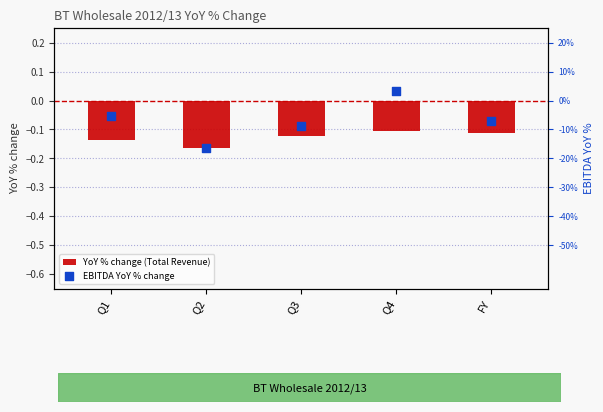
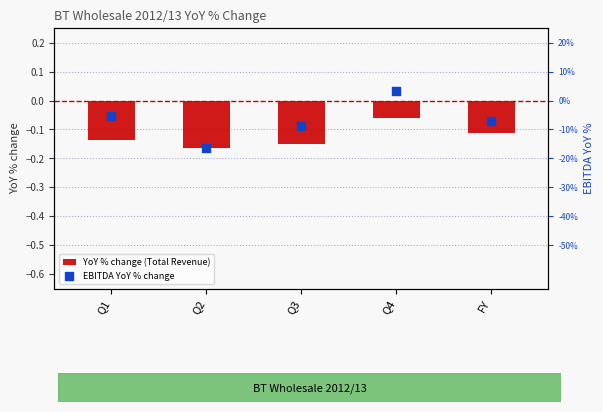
  {
    "YoY % change (Total Revenue)": {
      "Q1": -0.14,
      "Q2": -0.16,
-     "Q3": -0.12,
-     "Q4": -0.10,
+     "Q3": -0.15,
+     "Q4": -0.06,
      "FY": -0.11
    }
  }
